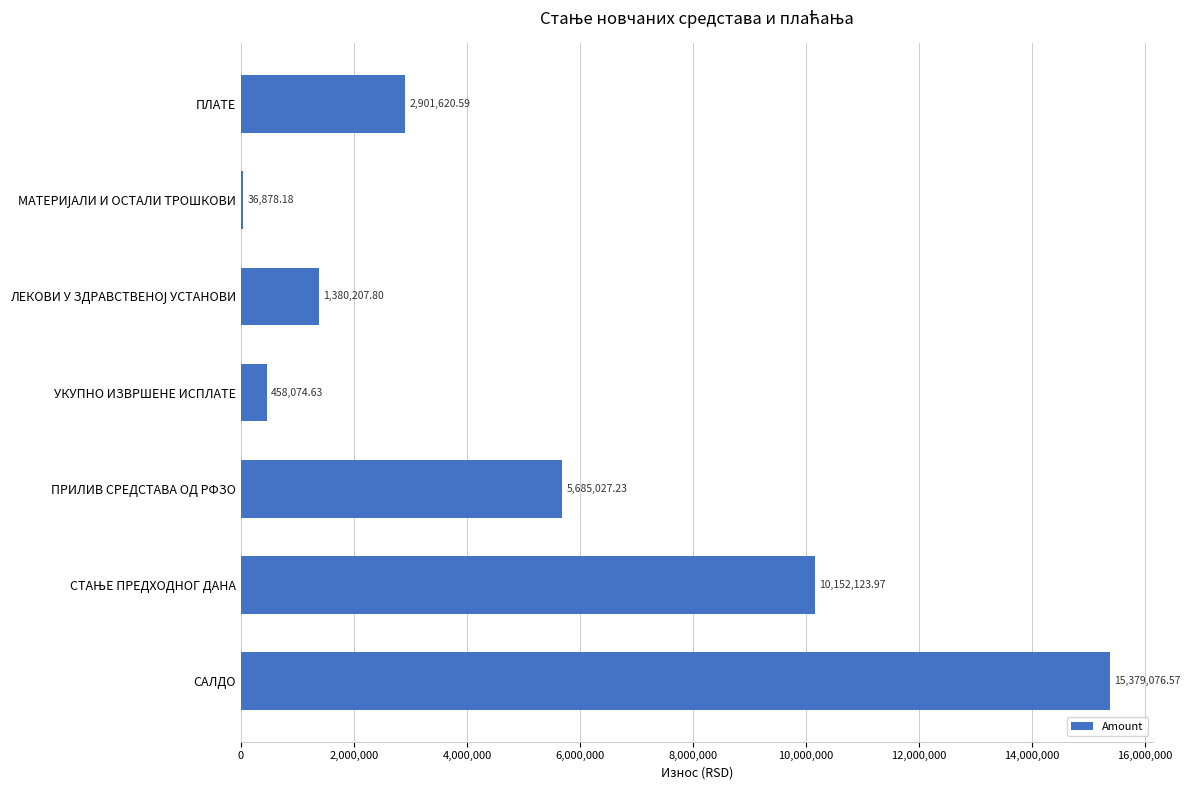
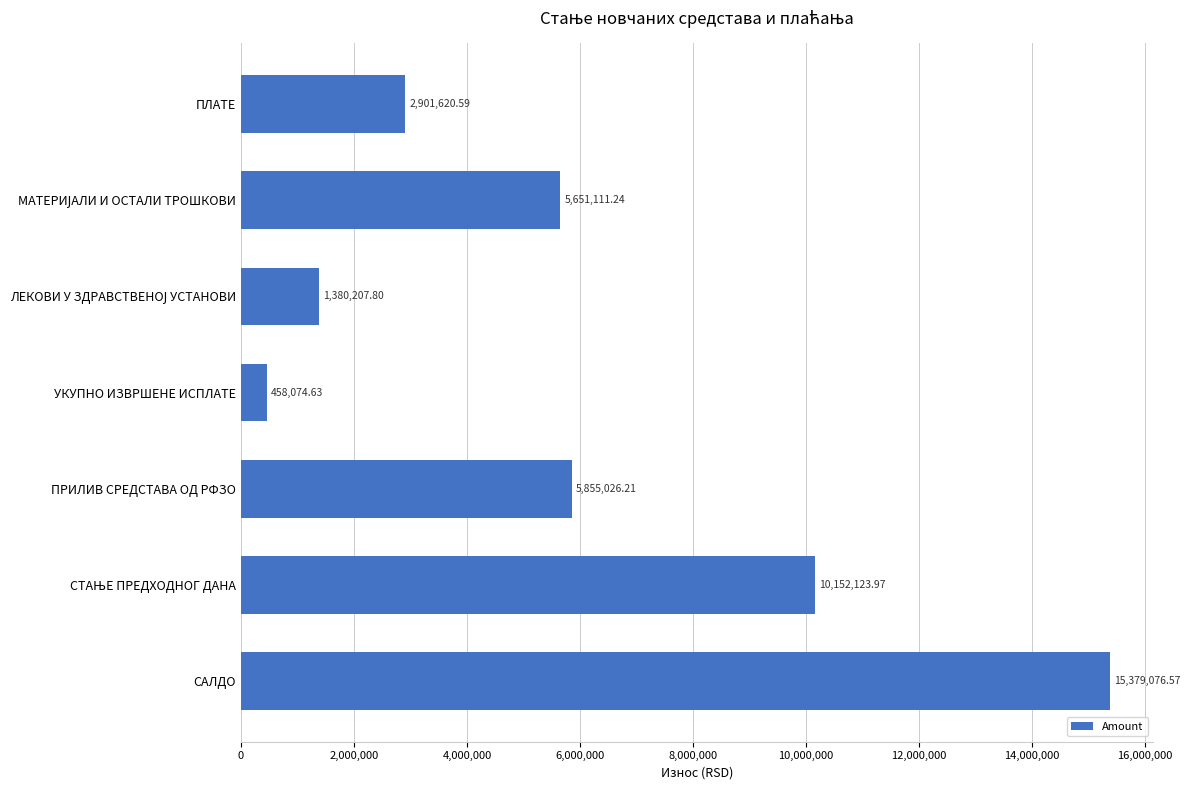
  {
    "ПЛАТЕ": "2,901,620.59",
-   "МАТЕРИЈАЛИ И ОСТАЛИ ТРОШКОВИ": "36,878.18",
+   "МАТЕРИЈАЛИ И ОСТАЛИ ТРОШКОВИ": "5,651,111.24",
    "ЛЕКОВИ У ЗДРАВСТВЕНОЈ УСТАНОВИ": "1,380,207.80",
    "УКУПНО ИЗВРШЕНЕ ИСПЛАТЕ": "458,074.63",
-   "ПРИЛИВ СРЕДСТАВА ОД РФЗО": "5,685,027.23",
+   "ПРИЛИВ СРЕДСТАВА ОД РФЗО": "5,855,026.21",
    "СТАЊЕ ПРЕДХОДНОГ ДАНА": "10,152,123.97",
    "САЛДО": "15,379,076.57"
  }
